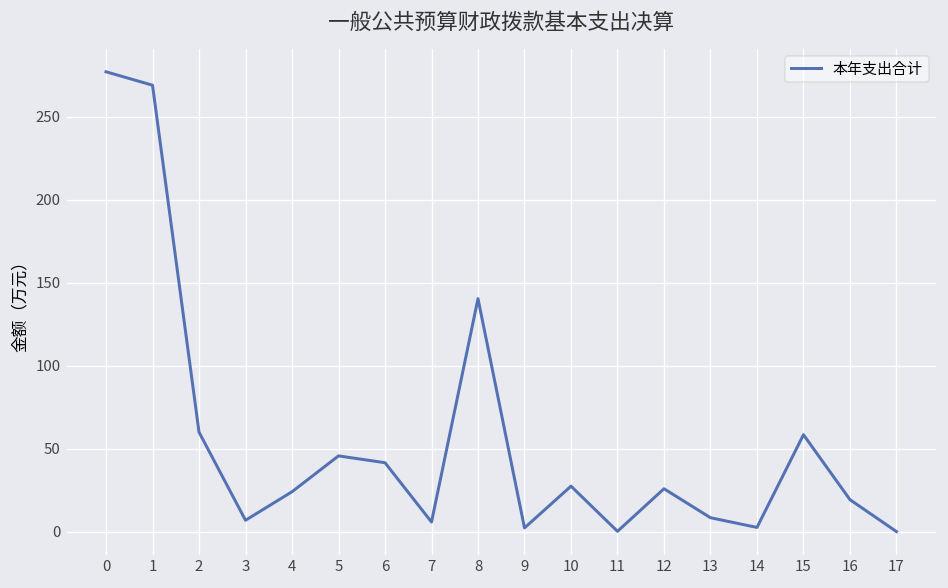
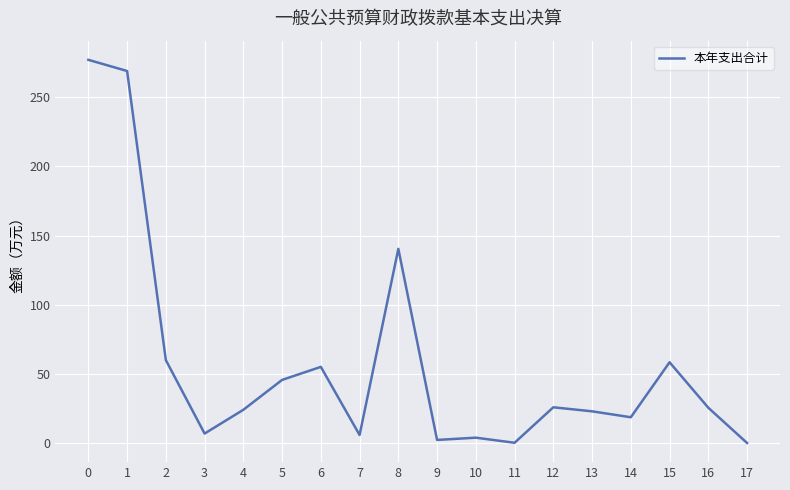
  {
    "0": 277,
    "1": 269,
    "2": 60,
    "3": 7,
    "4": 24,
    "5": 46,
-   "6": 42,
+   "6": 55,
    "7": 6,
    "8": 140,
    "9": 2,
-   "10": 27,
+   "10": 4,
    "11": 0,
    "12": 26,
-   "13": 8,
-   "14": 3,
+   "13": 23,
+   "14": 19,
    "15": 58,
-   "16": 19,
+   "16": 26,
    "17": 0
  }
